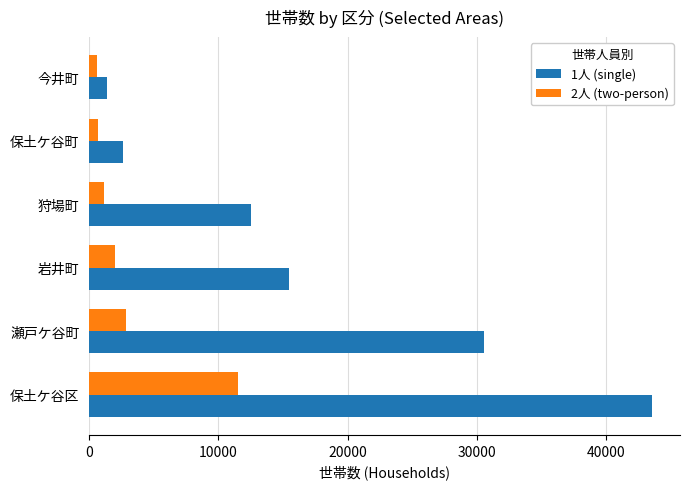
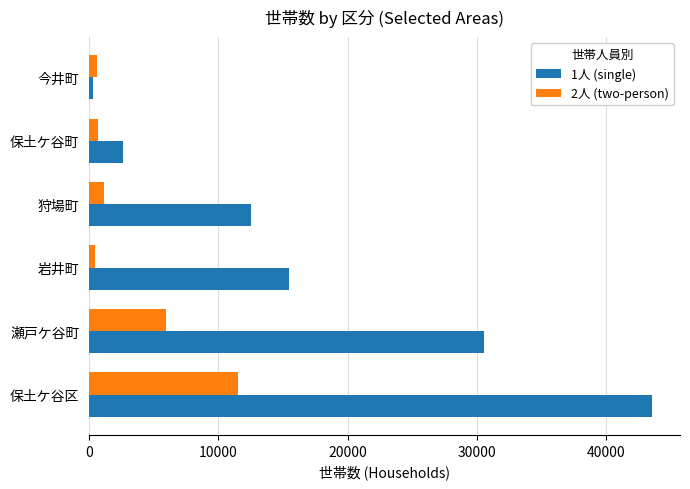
  {
    "1人 (single)": {
-     "今井町": 1400,
+     "今井町": 300,
      "保土ケ谷町": 2700,
      "狩場町": 12500,
      "岩井町": 15500,
      "瀬戸ケ谷町": 30600,
      "保土ケ谷区": 43600
    },
    "2人 (two-person)": {
      "今井町": 600,
      "保土ケ谷町": 700,
      "狩場町": 1200,
-     "岩井町": 2000,
-     "瀬戸ケ谷町": 2900,
+     "岩井町": 400,
+     "瀬戸ケ谷町": 6000,
      "保土ケ谷区": 11500
    }
  }
